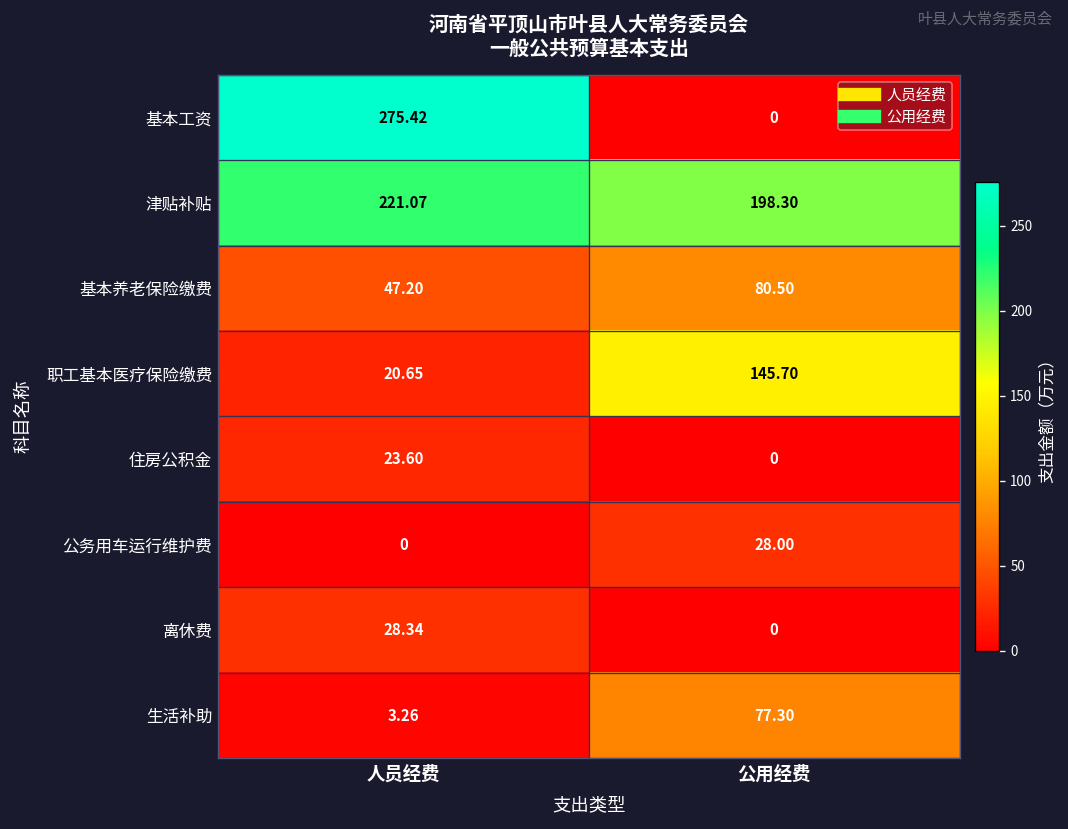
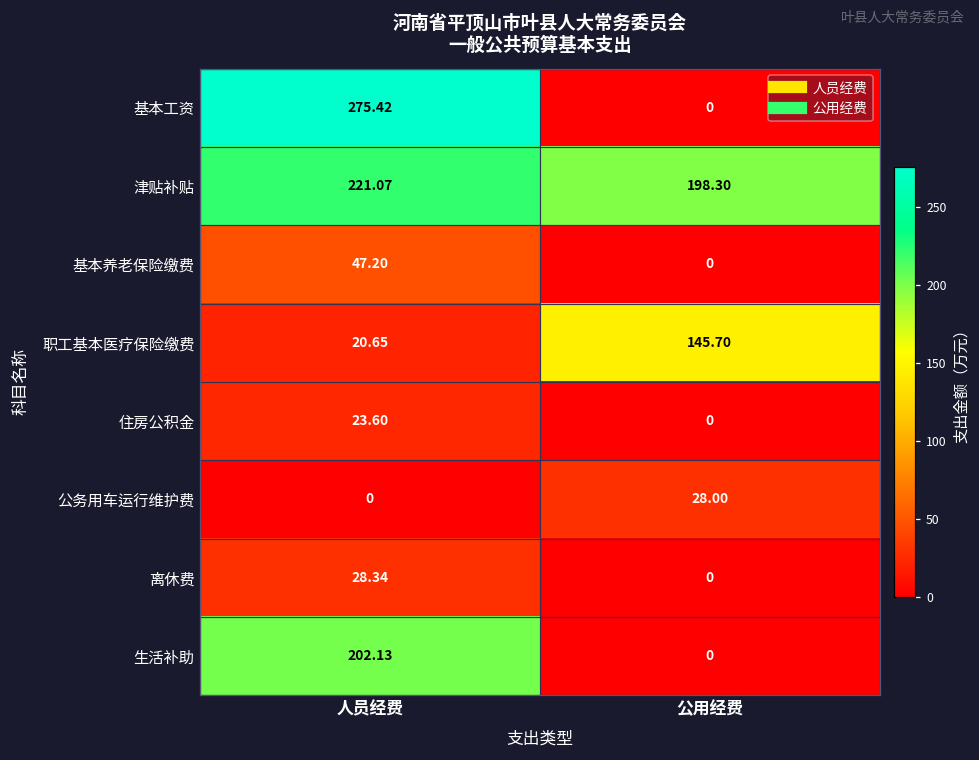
  {
    "基本工资": {
      "人员经费": 275.42,
      "公用经费": 0
    },
    "津贴补贴": {
      "人员经费": 221.07,
      "公用经费": 198.30
    },
    "基本养老保险缴费": {
      "人员经费": 47.20,
-     "公用经费": 80.50
+     "公用经费": 0
    },
    "职工基本医疗保险缴费": {
      "人员经费": 20.65,
      "公用经费": 145.70
    },
    "住房公积金": {
      "人员经费": 23.60,
      "公用经费": 0
    },
    "公务用车运行维护费": {
      "人员经费": 0,
      "公用经费": 28.00
    },
    "离休费": {
      "人员经费": 28.34,
      "公用经费": 0
    },
    "生活补助": {
-     "人员经费": 3.26,
-     "公用经费": 77.30
+     "人员经费": 202.13,
+     "公用经费": 0
    }
  }
